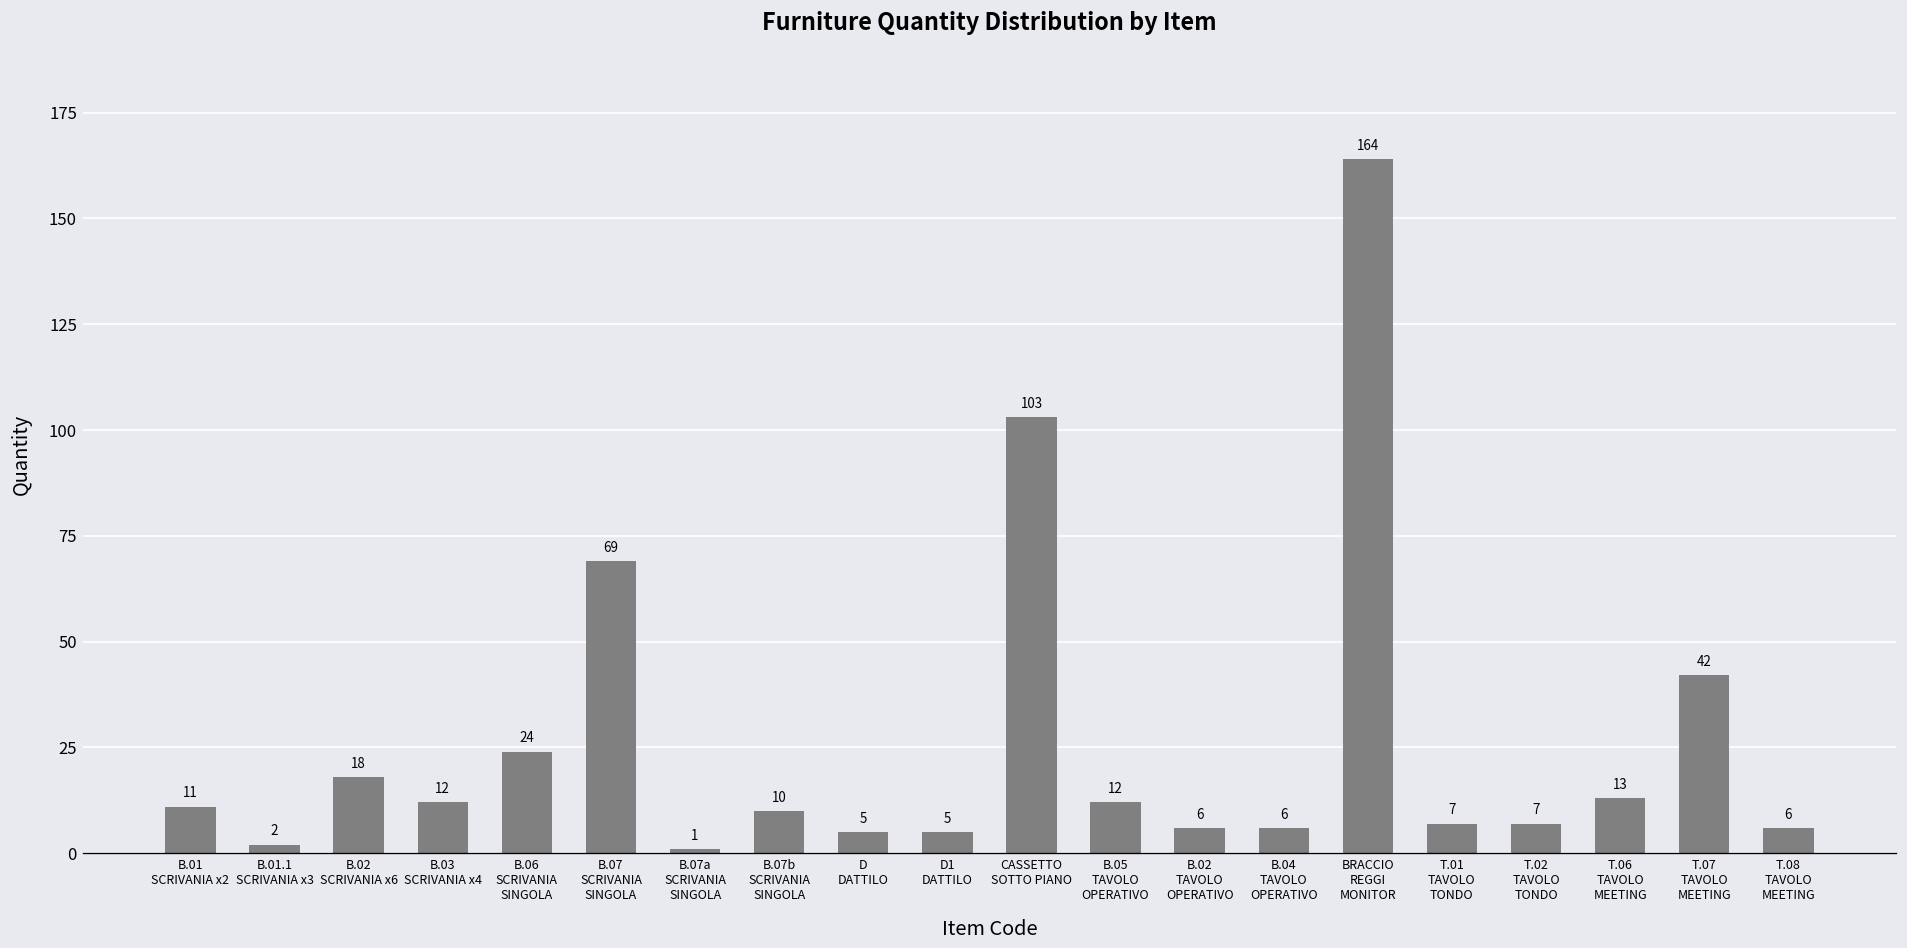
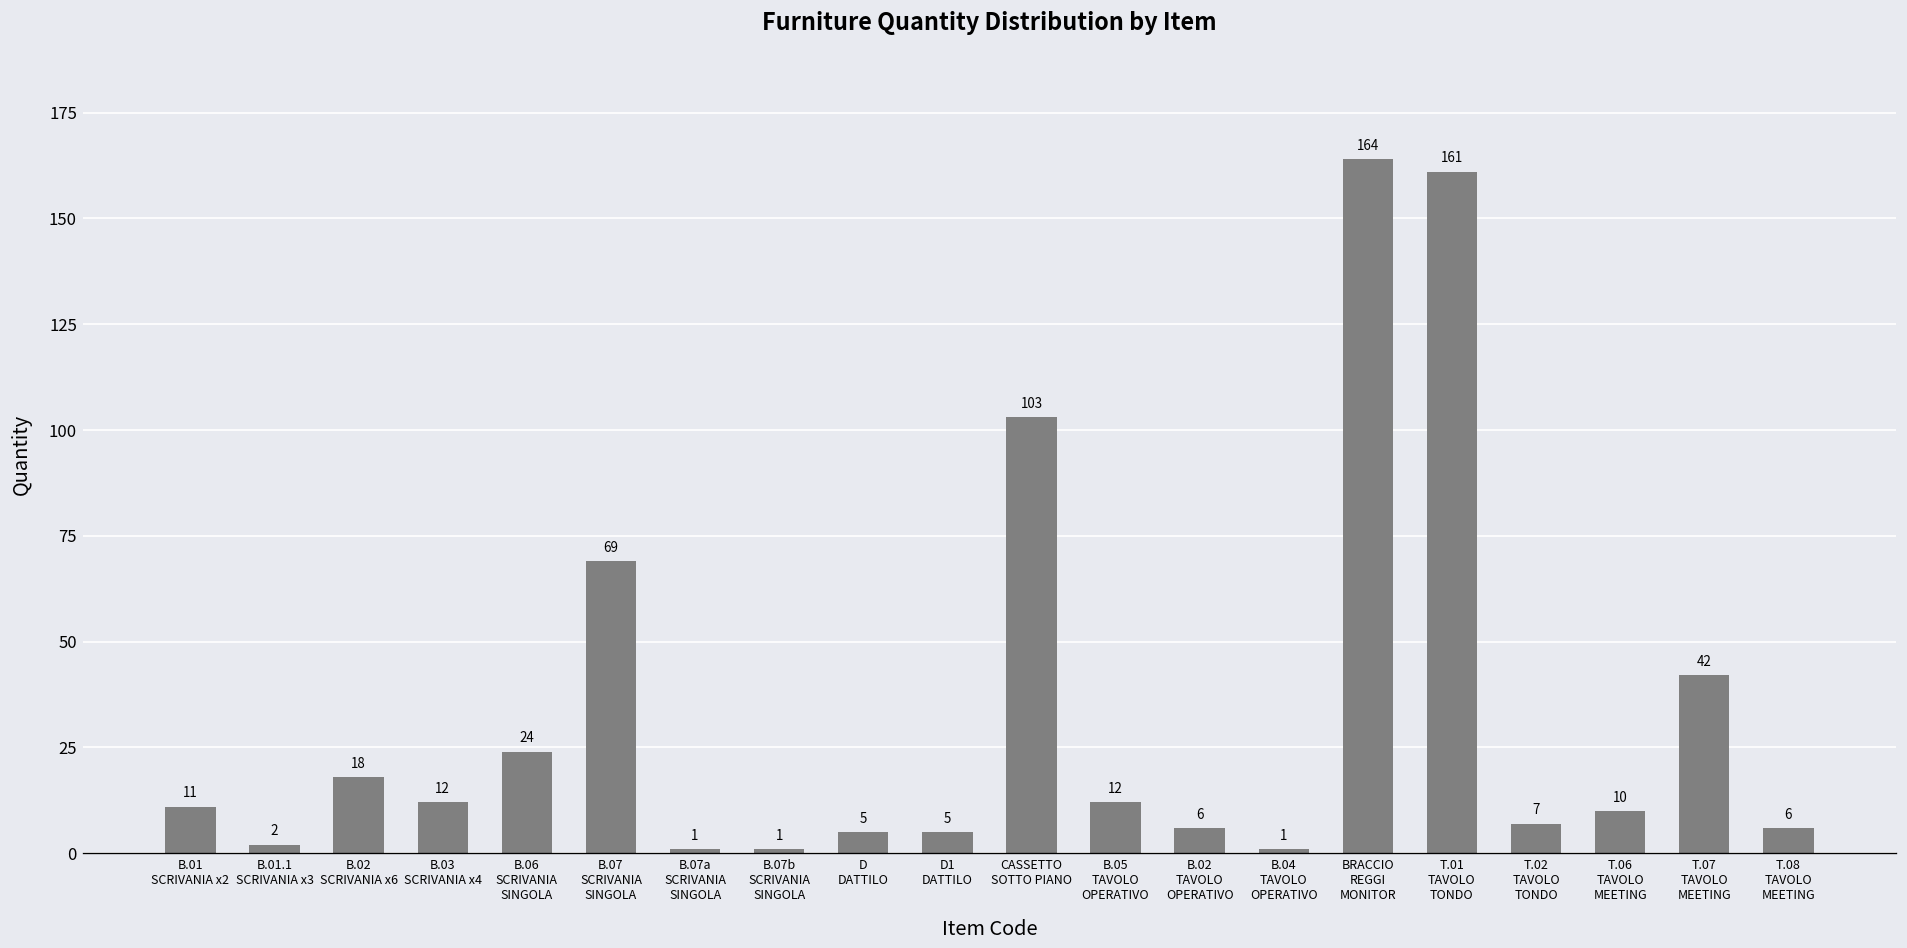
  {
    "B.01 SCRIVANIA x2": 11,
    "B.01.1 SCRIVANIA x3": 2,
    "B.02 SCRIVANIA x6": 18,
    "B.03 SCRIVANIA x4": 12,
    "B.06 SCRIVANIA SINGOLA": 24,
    "B.07 SCRIVANIA SINGOLA": 69,
    "B.07a SCRIVANIA SINGOLA": 1,
-   "B.07b SCRIVANIA SINGOLA": 10,
+   "B.07b SCRIVANIA SINGOLA": 1,
    "D DATTILO": 5,
    "D1 DATTILO": 5,
    "CASSETTO SOTTO PIANO": 103,
    "B.05 TAVOLO OPERATIVO": 12,
    "B.02 TAVOLO OPERATIVO": 6,
-   "B.04 TAVOLO OPERATIVO": 6,
+   "B.04 TAVOLO OPERATIVO": 1,
    "BRACCIO REGGI MONITOR": 164,
-   "T.01 TAVOLO TONDO": 7,
+   "T.01 TAVOLO TONDO": 161,
    "T.02 TAVOLO TONDO": 7,
-   "T.06 TAVOLO MEETING": 13,
+   "T.06 TAVOLO MEETING": 10,
    "T.07 TAVOLO MEETING": 42,
    "T.08 TAVOLO MEETING": 6
  }
